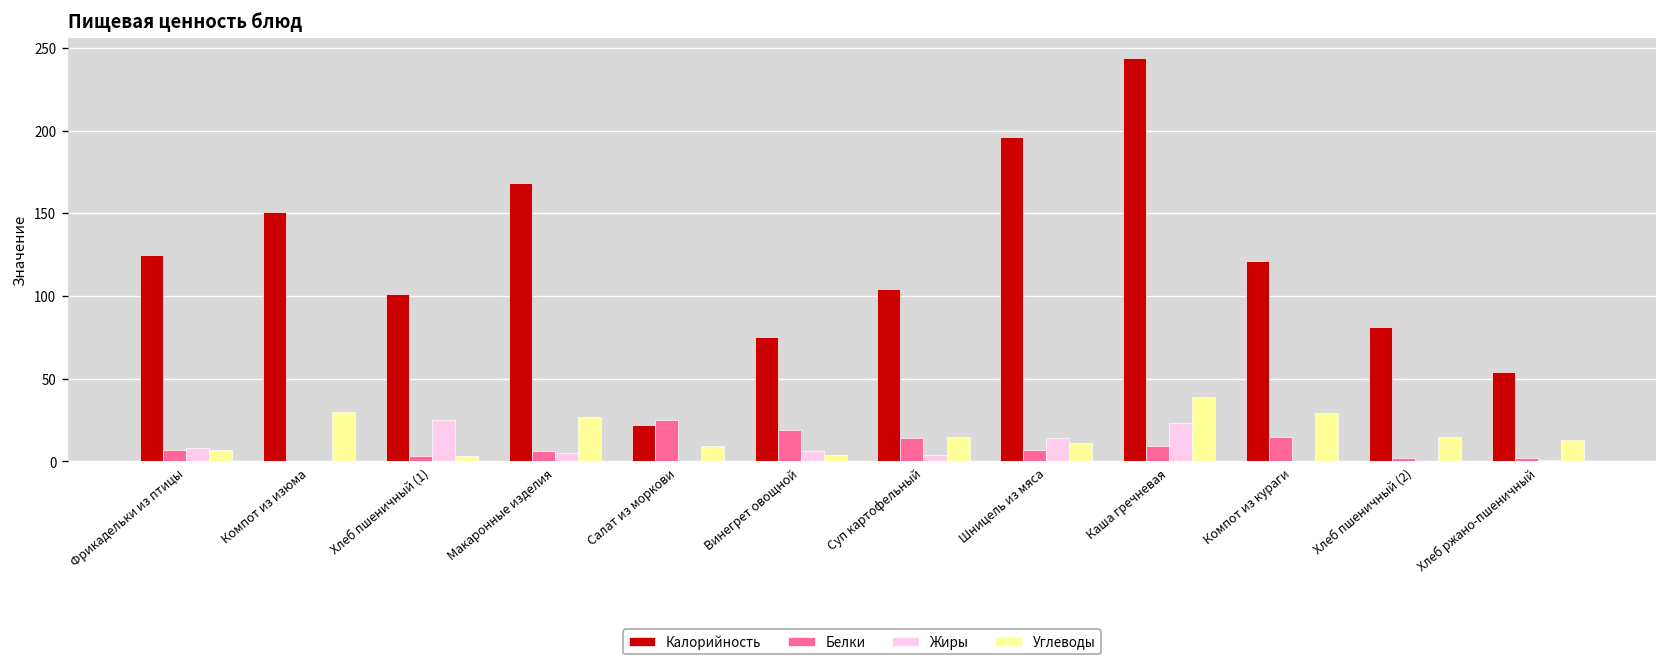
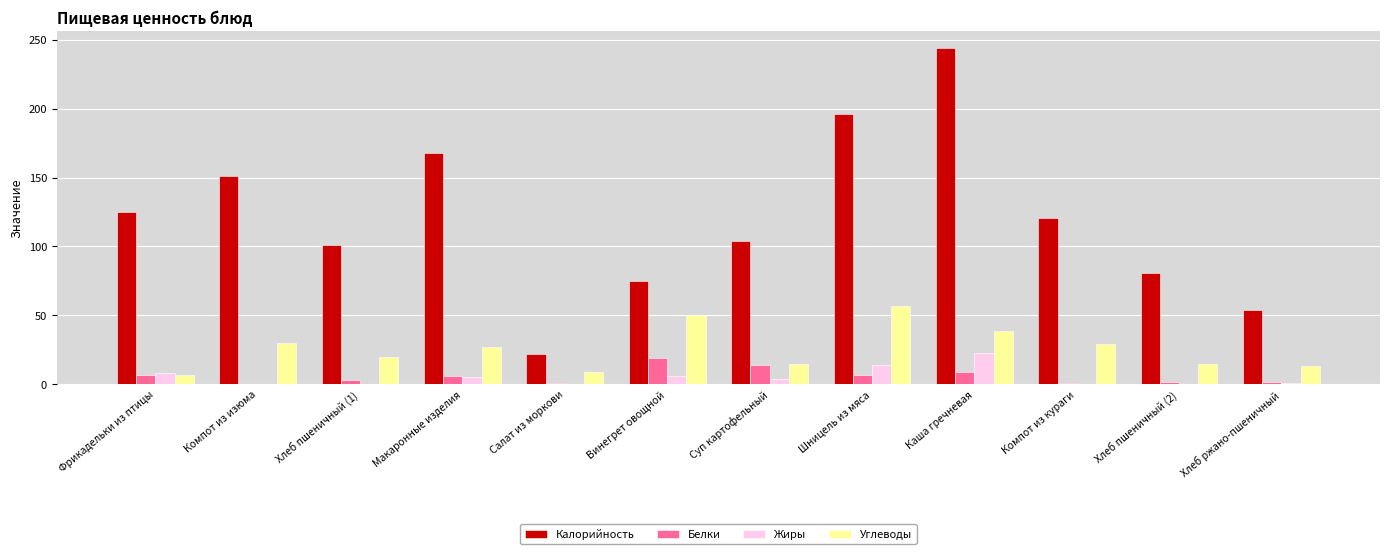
  {
    "Калорийность": {
      "Фрикадельки из птицы": 125,
      "Компот из изюма": 151,
      "Хлеб пшеничный (1)": 101,
      "Макаронные изделия": 168,
      "Салат из моркови": 22,
      "Винегрет овощной": 75,
      "Суп картофельный": 104,
      "Шницель из мяса": 196,
      "Каша гречневая": 244,
      "Компот из кураги": 121,
      "Хлеб пшеничный (2)": 81,
      "Хлеб ржано-пшеничный": 54
    },
    "Белки": {
      "Фрикадельки из птицы": 7,
      "Компот из изюма": 0,
      "Хлеб пшеничный (1)": 3,
      "Макаронные изделия": 6,
-     "Салат из моркови": 25,
+     "Салат из моркови": 1,
      "Винегрет овощной": 19,
      "Суп картофельный": 14,
      "Шницель из мяса": 7,
      "Каша гречневая": 9,
-     "Компот из кураги": 15,
+     "Компот из кураги": 1,
      "Хлеб пшеничный (2)": 2,
      "Хлеб ржано-пшеничный": 2
    },
    "Жиры": {
      "Фрикадельки из птицы": 8,
      "Компот из изюма": 0,
-     "Хлеб пшеничный (1)": 25,
+     "Хлеб пшеничный (1)": 0,
      "Макаронные изделия": 5,
      "Салат из моркови": 0,
      "Винегрет овощной": 6,
      "Суп картофельный": 4,
      "Шницель из мяса": 14,
      "Каша гречневая": 23,
      "Компот из кураги": 0,
      "Хлеб пшеничный (2)": 0
    },
    "Углеводы": {
      "Фрикадельки из птицы": 7,
      "Компот из изюма": 30,
-     "Хлеб пшеничный (1)": 3,
+     "Хлеб пшеничный (1)": 20,
      "Макаронные изделия": 27,
      "Салат из моркови": 9,
-     "Винегрет овощной": 4,
+     "Винегрет овощной": 50,
      "Суп картофельный": 15,
-     "Шницель из мяса": 11,
+     "Шницель из мяса": 57,
      "Каша гречневая": 39,
      "Компот из кураги": 29,
      "Хлеб пшеничный (2)": 15,
      "Хлеб ржано-пшеничный": 13
    }
  }
